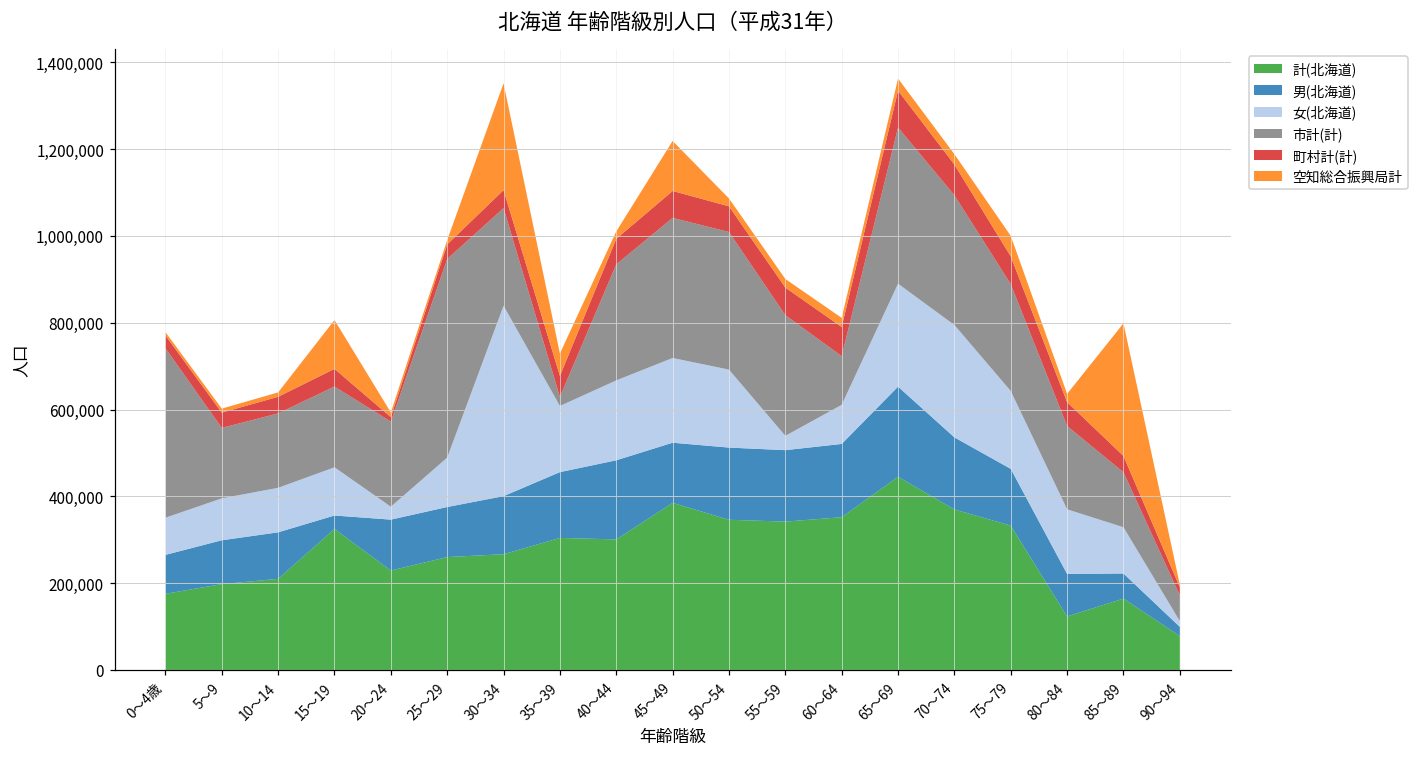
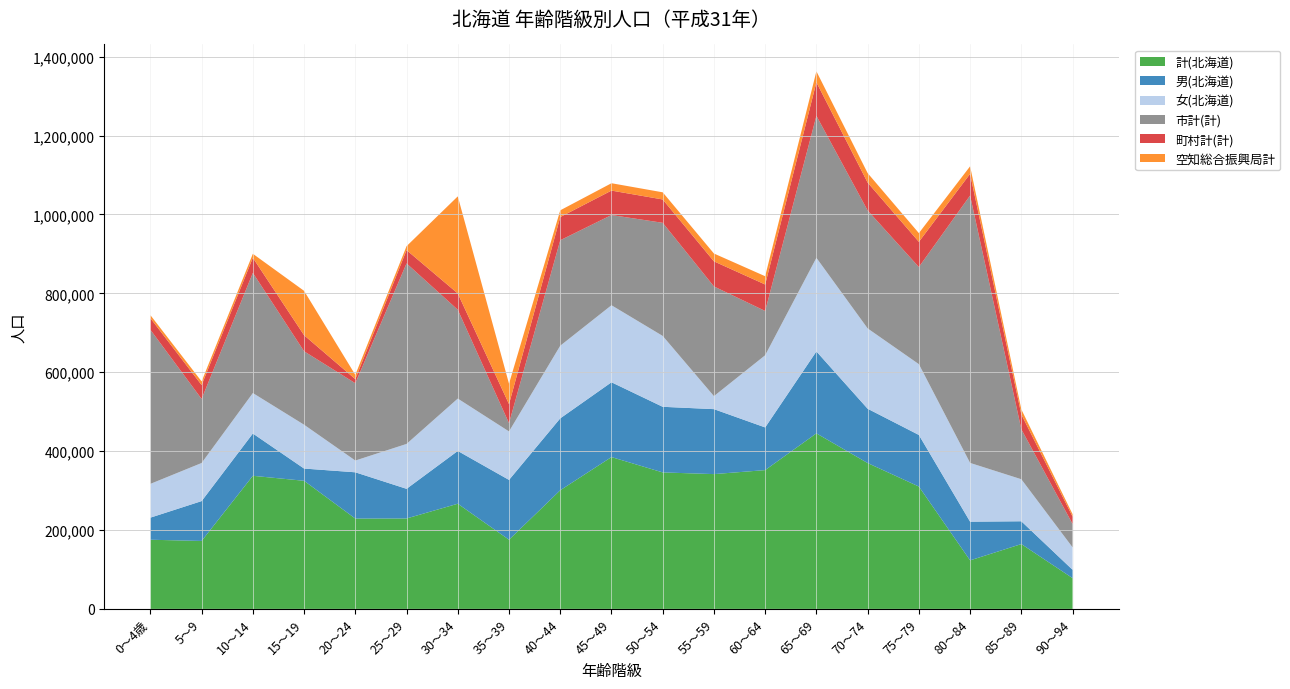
  {
    "計(北海道)": {
      "0～4歳": "180,000",
-     "5～9": "200,000",
-     "10～14": "210,000",
+     "5～9": "170,000",
+     "10～14": "340,000",
      "15～19": "320,000",
      "20～24": "230,000",
-     "25～29": "260,000",
+     "25～29": "230,000",
      "30～34": "270,000",
-     "35～39": "300,000",
+     "35～39": "180,000",
      "40～44": "300,000",
      "45～49": "380,000",
      "50～54": "350,000",
      "55～59": "340,000",
      "60～64": "350,000",
      "65～69": "440,000",
      "70～74": "370,000",
-     "75～79": "330,000",
+     "75～79": "310,000",
      "80～84": "120,000",
      "85～89": "160,000",
      "90～94": "80,000"
    },
    "男(北海道)": {
-     "0～4歳": "90,000",
+     "0～4歳": "60,000",
      "5～9": "100,000",
      "10～14": "110,000",
      "15～19": "30,000",
      "20～24": "120,000",
-     "25～29": "120,000",
+     "25～29": "80,000",
      "30～34": "130,000",
      "35～39": "150,000",
      "40～44": "180,000",
-     "45～49": "140,000",
+     "45～49": "190,000",
      "50～54": "170,000",
      "55～59": "160,000",
-     "60～64": "170,000",
+     "60～64": "110,000",
      "65～69": "210,000",
-     "70～74": "170,000",
+     "70～74": "140,000",
      "75～79": "130,000",
      "80～84": "100,000",
      "85～89": "60,000",
      "90～94": "20,000"
    },
    "女(北海道)": {
      "0～4歳": "90,000",
      "5～9": "100,000",
      "10～14": "100,000",
      "15～19": "110,000",
      "20～24": "30,000",
      "25～29": "110,000",
-     "30～34": "440,000",
-     "35～39": "150,000",
+     "30～34": "130,000",
+     "35～39": "120,000",
      "40～44": "180,000",
      "45～49": "200,000",
      "50～54": "180,000",
      "55～59": "30,000",
-     "60～64": "90,000",
+     "60～64": "180,000",
      "65～69": "240,000",
-     "70～74": "260,000",
+     "70～74": "200,000",
      "75～79": "180,000",
      "80～84": "150,000",
      "85～89": "110,000",
-     "90～94": "10,000"
+     "90～94": "60,000"
    },
    "市計(計)": {
      "0～4歳": "390,000",
      "5～9": "160,000",
-     "10～14": "170,000",
+     "10～14": "300,000",
      "15～19": "190,000",
      "20～24": "200,000",
      "25～29": "460,000",
      "30～34": "230,000",
      "35～39": "20,000",
      "40～44": "270,000",
-     "45～49": "320,000",
-     "50～54": "320,000",
+     "45～49": "230,000",
+     "50～54": "290,000",
      "55～59": "280,000",
      "60～64": "110,000",
      "65～69": "360,000",
      "70～74": "300,000",
      "75～79": "250,000",
-     "80～84": "190,000",
+     "80～84": "680,000",
      "85～89": "130,000",
      "90～94": "60,000"
    },
    "町村計(計)": {
      "0～4歳": "30,000",
      "5～9": "40,000",
      "10～14": "40,000",
      "15～19": "40,000",
      "20～24": "10,000",
      "25～29": "30,000",
      "30～34": "40,000",
      "35～39": "50,000",
      "40～44": "60,000",
      "45～49": "60,000",
      "50～54": "60,000",
      "55～59": "60,000",
      "60～64": "70,000",
      "65～69": "80,000",
      "70～74": "70,000",
      "75～79": "60,000",
      "80～84": "50,000",
      "85～89": "40,000"
    },
    "空知総合振興局計": {
      "0～4歳": "10,000",
      "5～9": "10,000",
      "10～14": "10,000",
      "15～19": "110,000",
      "20～24": "10,000",
      "25～29": "10,000",
      "30～34": "250,000",
      "35～39": "50,000",
      "40～44": "20,000",
-     "45～49": "120,000",
+     "45～49": "20,000",
      "50～54": "20,000",
      "55～59": "20,000",
      "60～64": "20,000",
      "65～69": "30,000",
      "70～74": "20,000",
-     "75～79": "50,000",
+     "75～79": "20,000",
      "80～84": "20,000",
-     "85～89": "310,000"
+     "85～89": "10,000"
    }
  }
